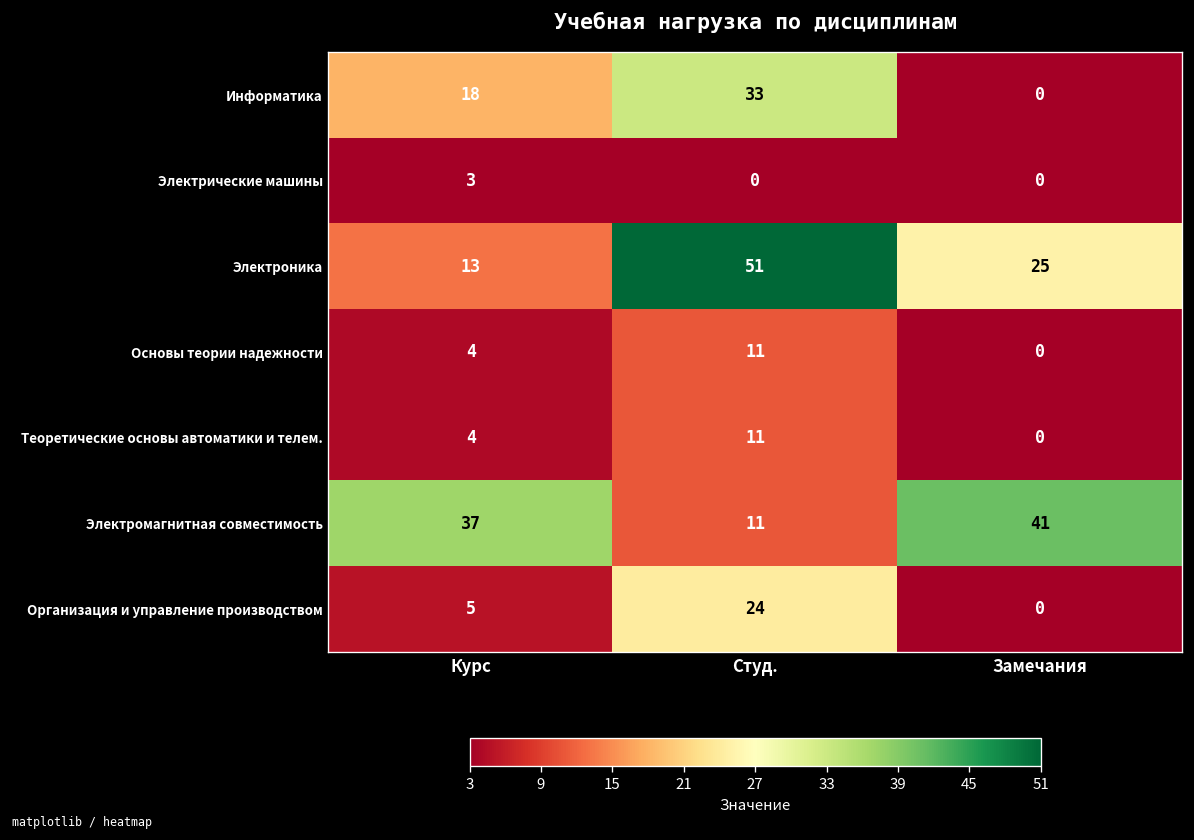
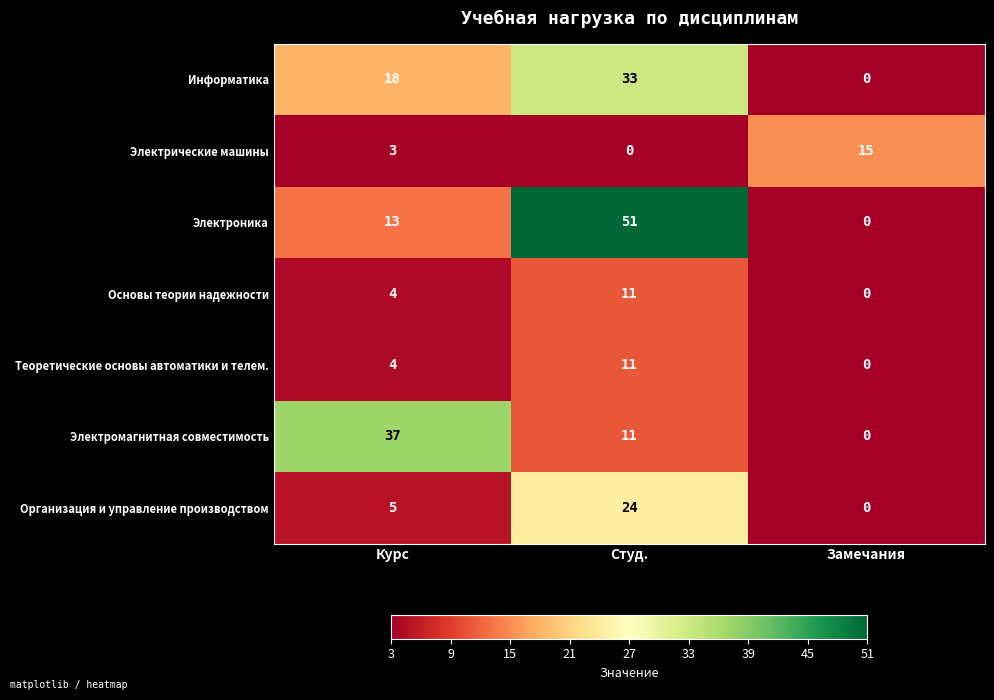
  {
    "Информатика": {
      "Курс": 18,
      "Студ.": 33,
      "Замечания": 0
    },
    "Электрические машины": {
      "Курс": 3,
      "Студ.": 0,
-     "Замечания": 0
+     "Замечания": 15
    },
    "Электроника": {
      "Курс": 13,
      "Студ.": 51,
-     "Замечания": 25
+     "Замечания": 0
    },
    "Основы теории надежности": {
      "Курс": 4,
      "Студ.": 11,
      "Замечания": 0
    },
    "Теоретические основы автоматики и телем.": {
      "Курс": 4,
      "Студ.": 11,
      "Замечания": 0
    },
    "Электромагнитная совместимость": {
      "Курс": 37,
      "Студ.": 11,
-     "Замечания": 41
+     "Замечания": 0
    },
    "Организация и управление производством": {
      "Курс": 5,
      "Студ.": 24,
      "Замечания": 0
    }
  }
